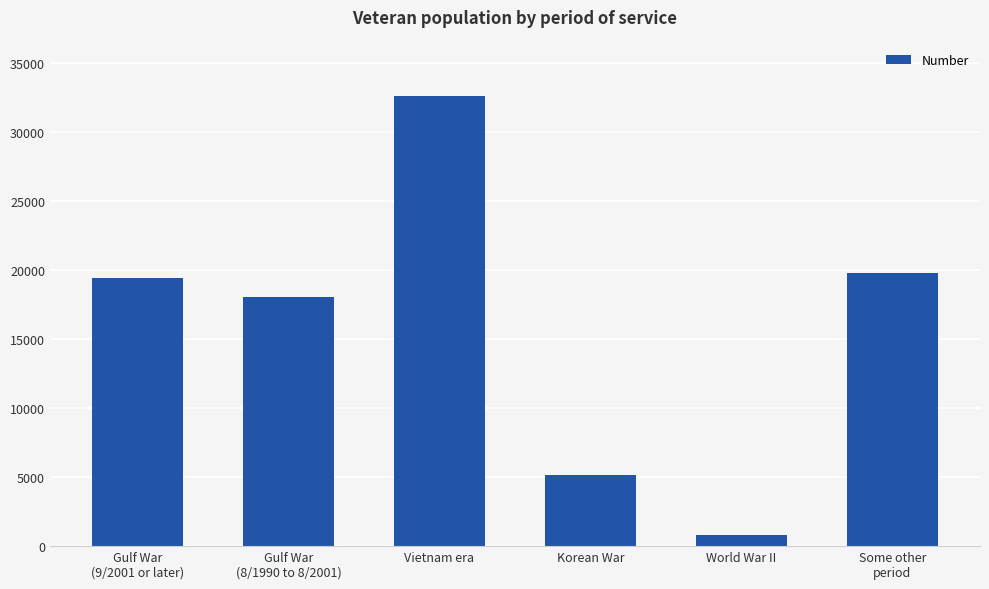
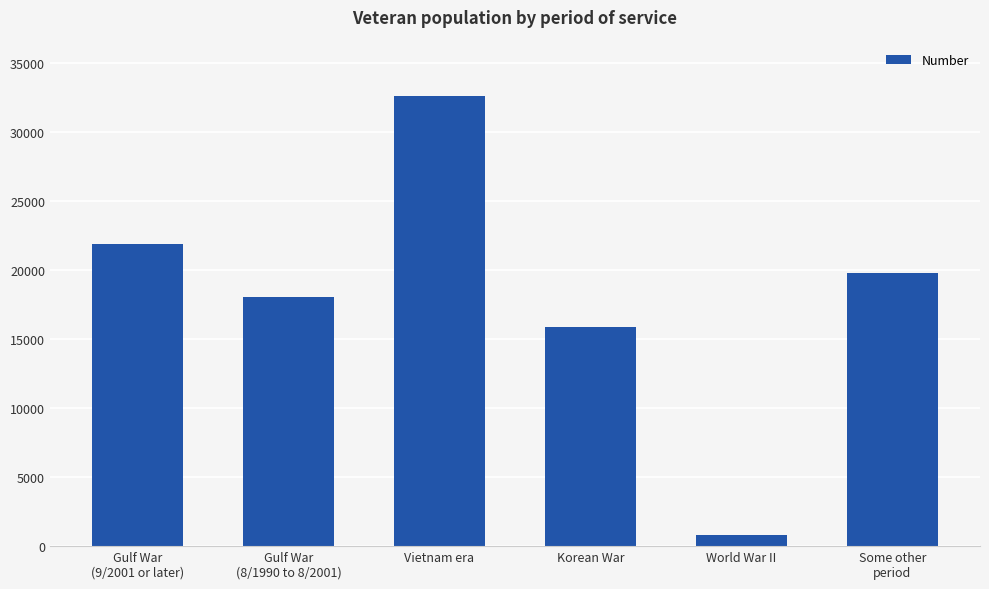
  {
-   "Gulf War (9/2001 or later)": 19500,
+   "Gulf War (9/2001 or later)": 21900,
    "Gulf War (8/1990 to 8/2001)": 18100,
    "Vietnam era": 32600,
-   "Korean War": 5200,
+   "Korean War": 15900,
    "World War II": 800,
    "Some other period": 19800
  }
